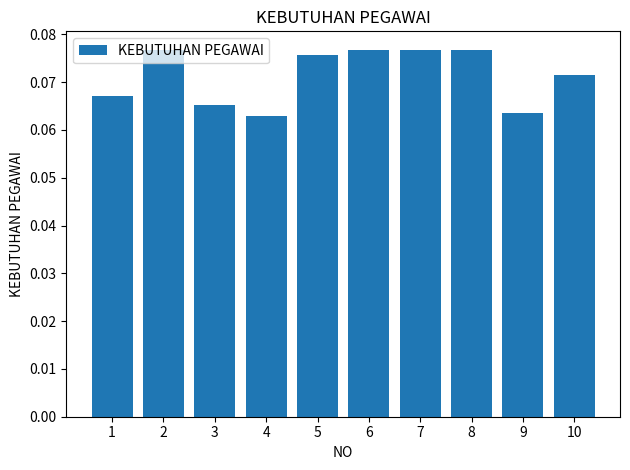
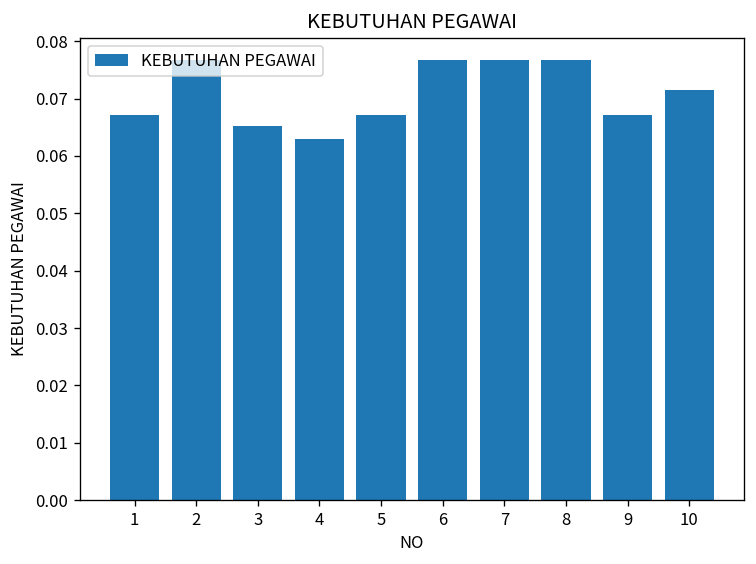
  {
    "1": 0.067,
    "3": 0.065,
    "4": 0.063,
-   "5": 0.076,
+   "5": 0.067,
    "6": 0.077,
    "7": 0.077,
    "8": 0.077,
-   "9": 0.064,
+   "9": 0.067,
    "10": 0.072
  }
